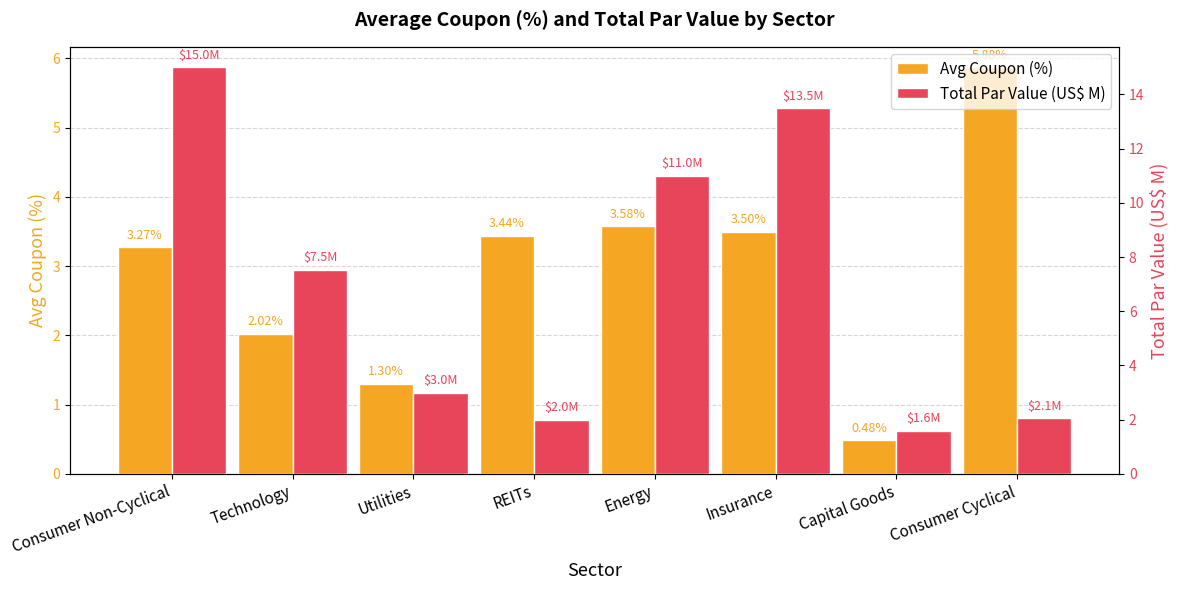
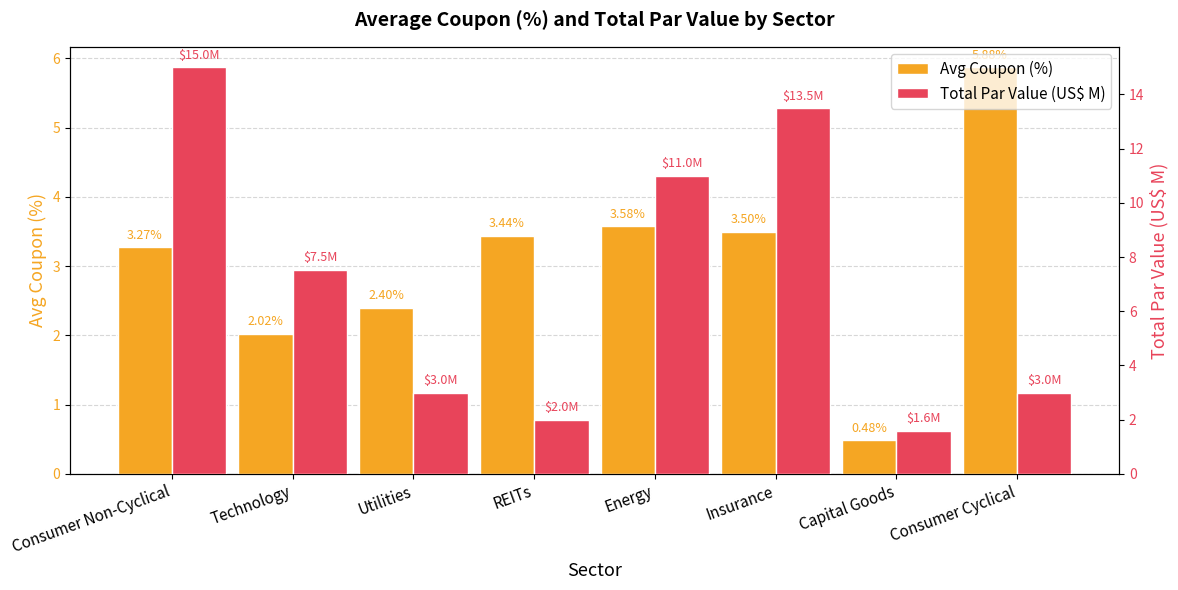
  {
    "Avg Coupon (%)": {
      "Consumer Non-Cyclical": "3.27%",
      "Technology": "2.02%",
-     "Utilities": "1.30%",
+     "Utilities": "2.40%",
      "REITs": "3.44%",
      "Energy": "3.58%",
      "Insurance": "3.50%",
      "Capital Goods": "0.48%"
    },
    "Total Par Value (US$ M)": {
      "Consumer Non-Cyclical": "$15.0M",
      "Technology": "$7.5M",
      "Utilities": "$3.0M",
      "REITs": "$2.0M",
      "Energy": "$11.0M",
      "Insurance": "$13.5M",
      "Capital Goods": "$1.6M",
-     "Consumer Cyclical": "$2.1M"
+     "Consumer Cyclical": "$3.0M"
    }
  }
